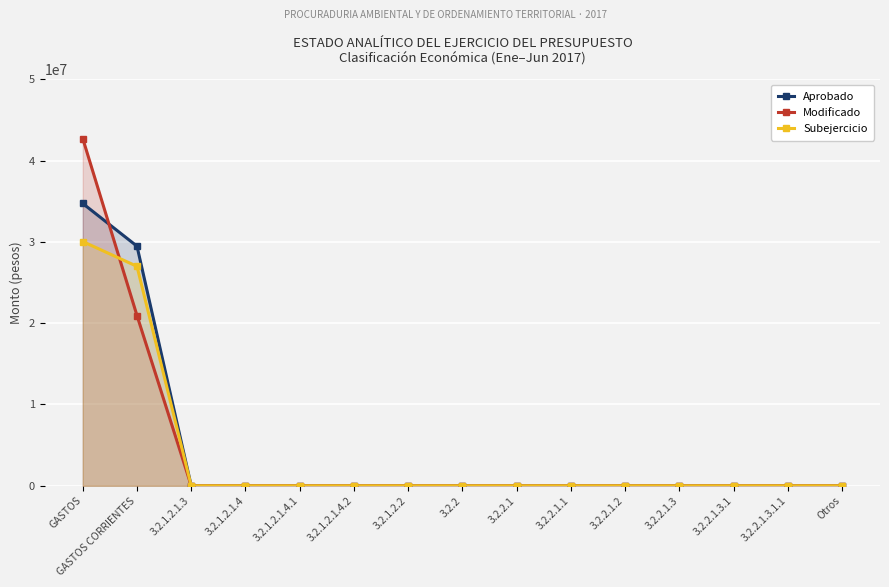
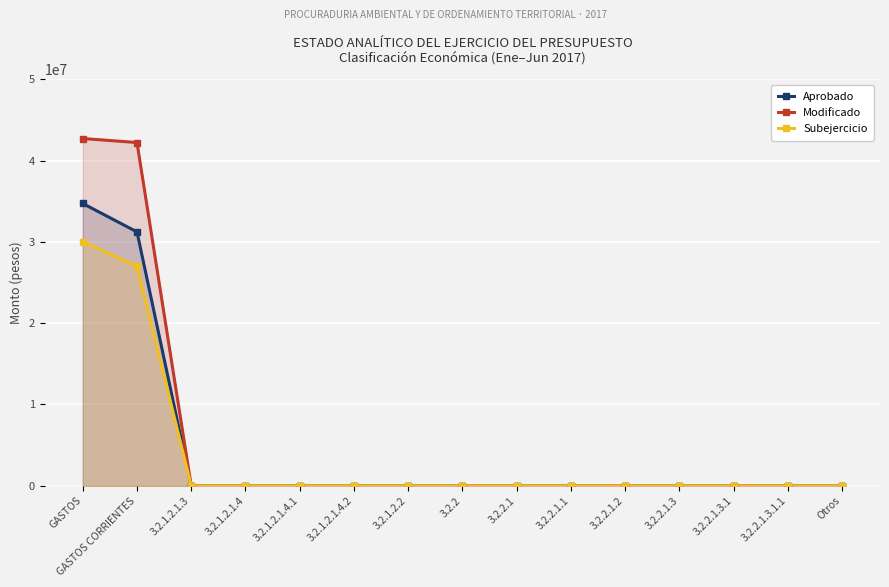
  {
    "Aprobado": {
      "GASTOS": 35000000,
-     "GASTOS CORRIENTES": 29000000
+     "GASTOS CORRIENTES": 31000000
    },
    "Modificado": {
      "GASTOS": 43000000,
-     "GASTOS CORRIENTES": 21000000
+     "GASTOS CORRIENTES": 42000000
    },
    "Subejercicio": {
      "GASTOS": 30000000,
      "GASTOS CORRIENTES": 27000000
    }
  }
